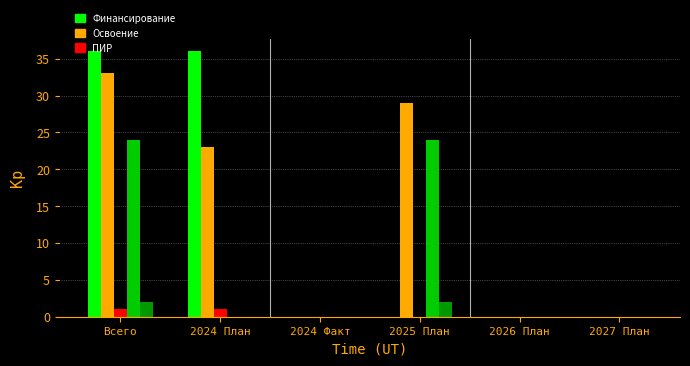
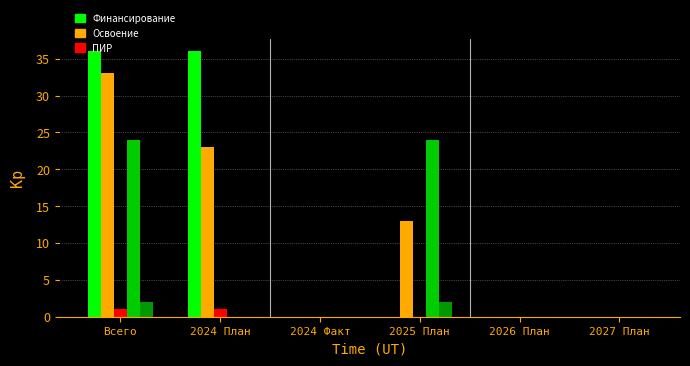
  {
    "Освоение": {
      "Всего": 33,
      "2024 План": 23,
      "2024 Факт": 0,
-     "2025 План": 29,
+     "2025 План": 13,
      "2026 План": 0,
      "2027 План": 0
    },
    "ПИР": {
      "Всего": 1,
      "2024 План": 1,
      "2024 Факт": 0,
      "2025 План": 0,
      "2026 План": 0,
      "2027 План": 0
    }
  }
